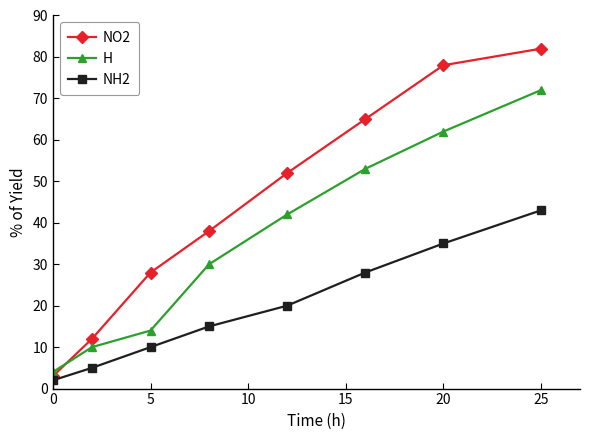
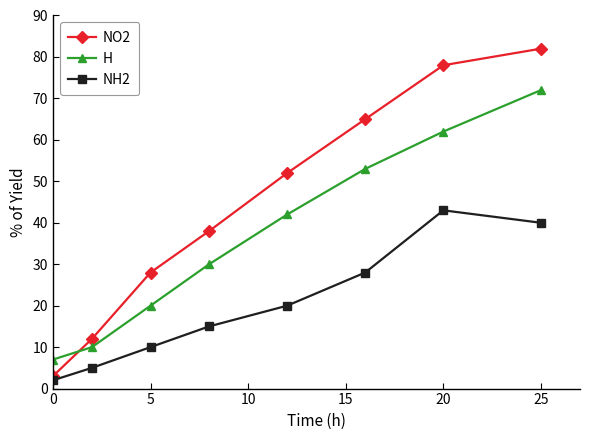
  {
    "NO2": {
      "0": 3,
      "5": 28,
      "20": 78,
      "25": 82
    },
    "H": {
-     "0": 4,
-     "5": 14,
+     "0": 7,
+     "5": 20,
      "20": 62,
      "25": 72
    },
    "NH2": {
      "0": 2,
      "5": 10,
-     "20": 35,
-     "25": 43
+     "20": 43,
+     "25": 40
    }
  }
